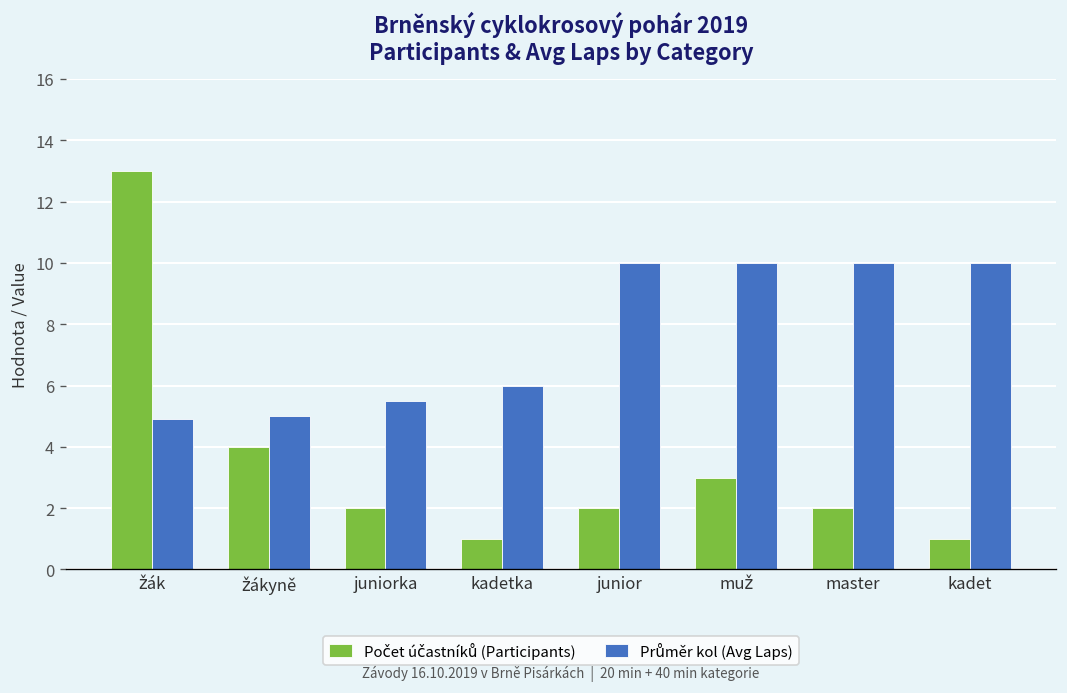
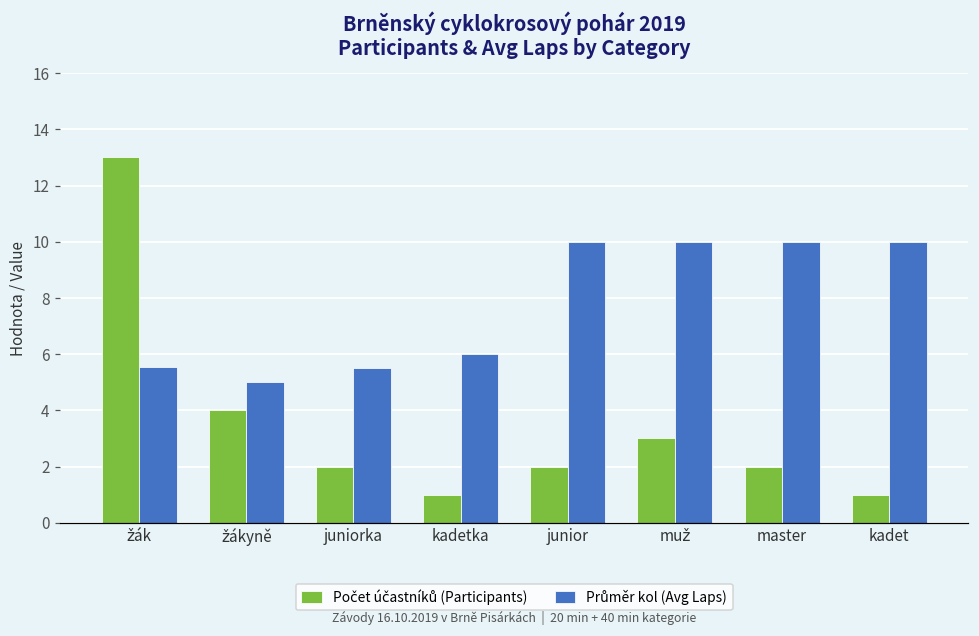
  {
    "Počet účastníků (Participants)": {
      "žák": 13.0,
      "žákyně": 4.0,
      "juniorka": 2.0,
      "kadetka": 1.0,
      "junior": 2.0,
      "muž": 3.0,
      "master": 2.0,
      "kadet": 1.0
    },
    "Průměr kol (Avg Laps)": {
-     "žák": 4.9,
+     "žák": 5.5,
      "žákyně": 5.0,
      "juniorka": 5.5,
      "kadetka": 6.0,
      "junior": 10.0,
      "muž": 10.0,
      "master": 10.0,
      "kadet": 10.0
    }
  }
